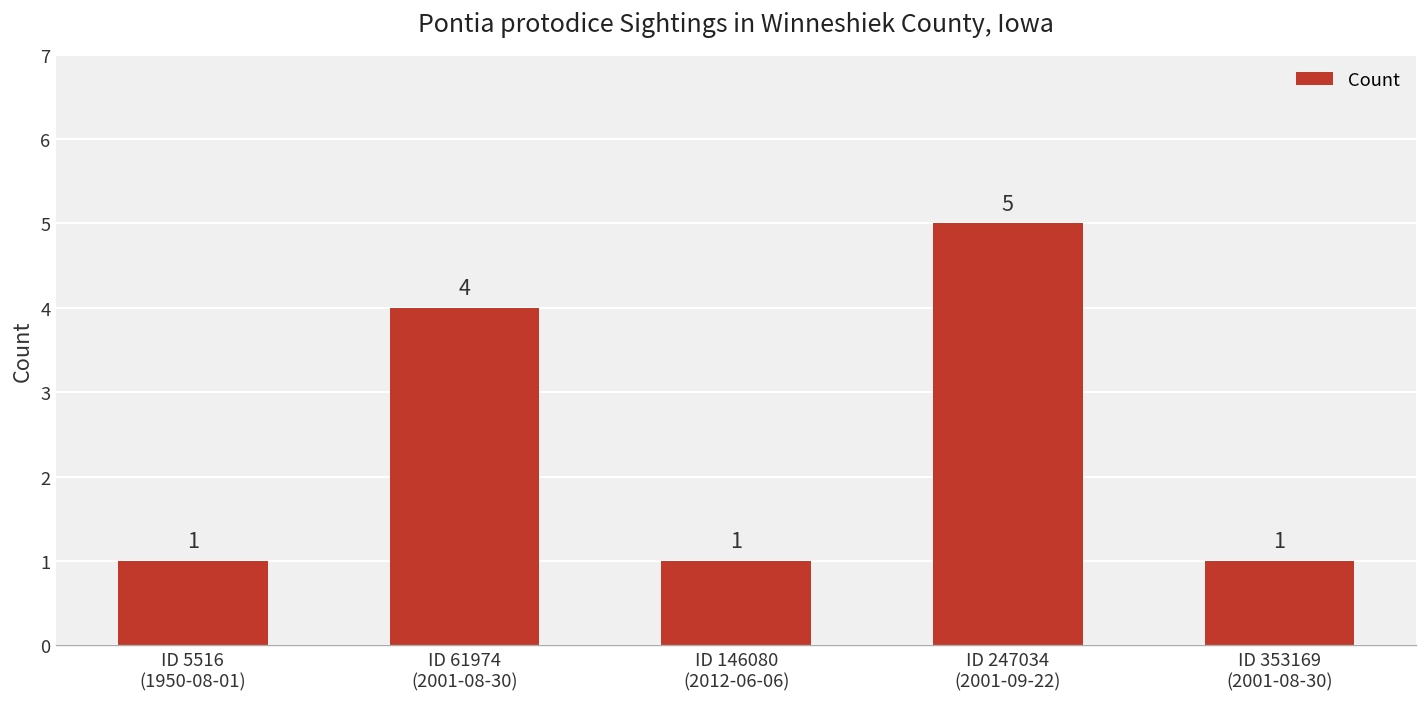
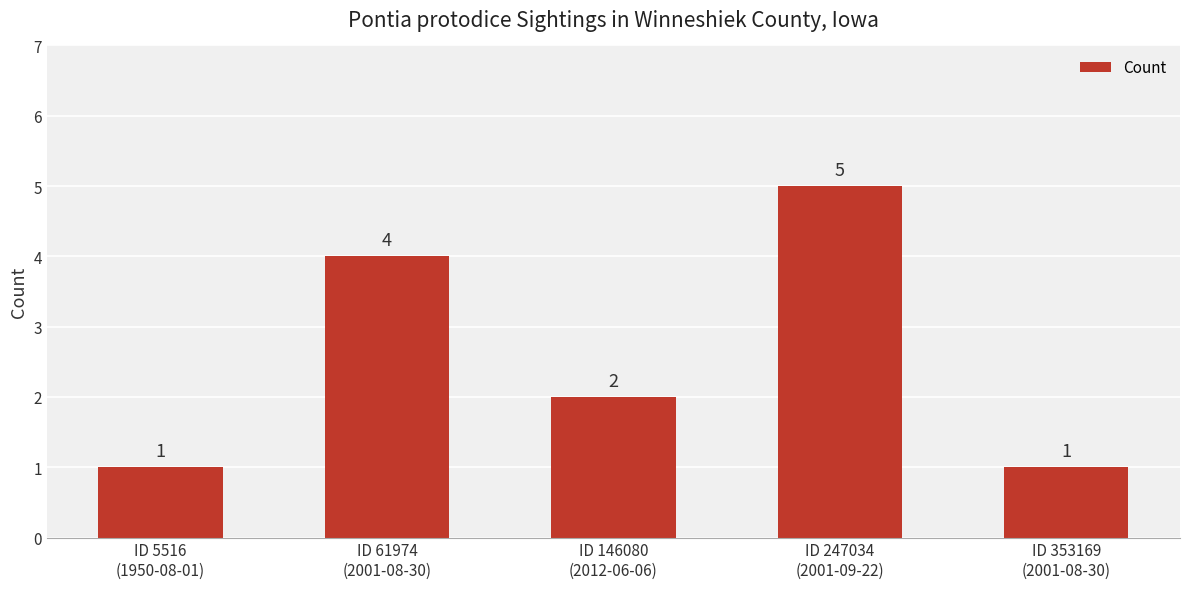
  {
    "ID 5516 (1950-08-01)": 1,
    "ID 61974 (2001-08-30)": 4,
-   "ID 146080 (2012-06-06)": 1,
+   "ID 146080 (2012-06-06)": 2,
    "ID 247034 (2001-09-22)": 5,
    "ID 353169 (2001-08-30)": 1
  }
